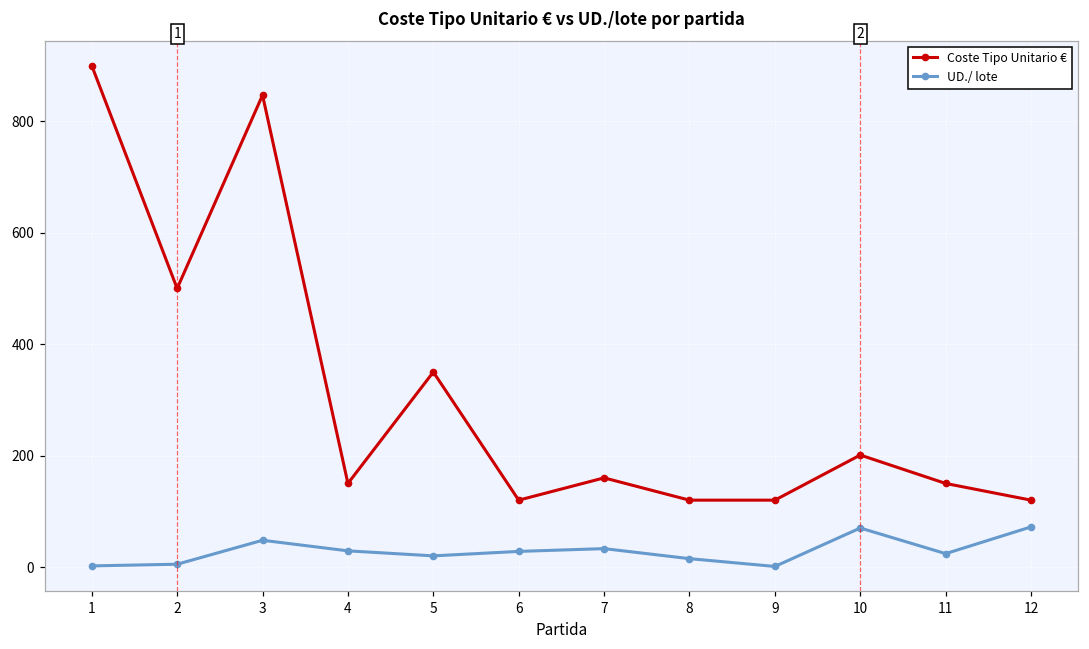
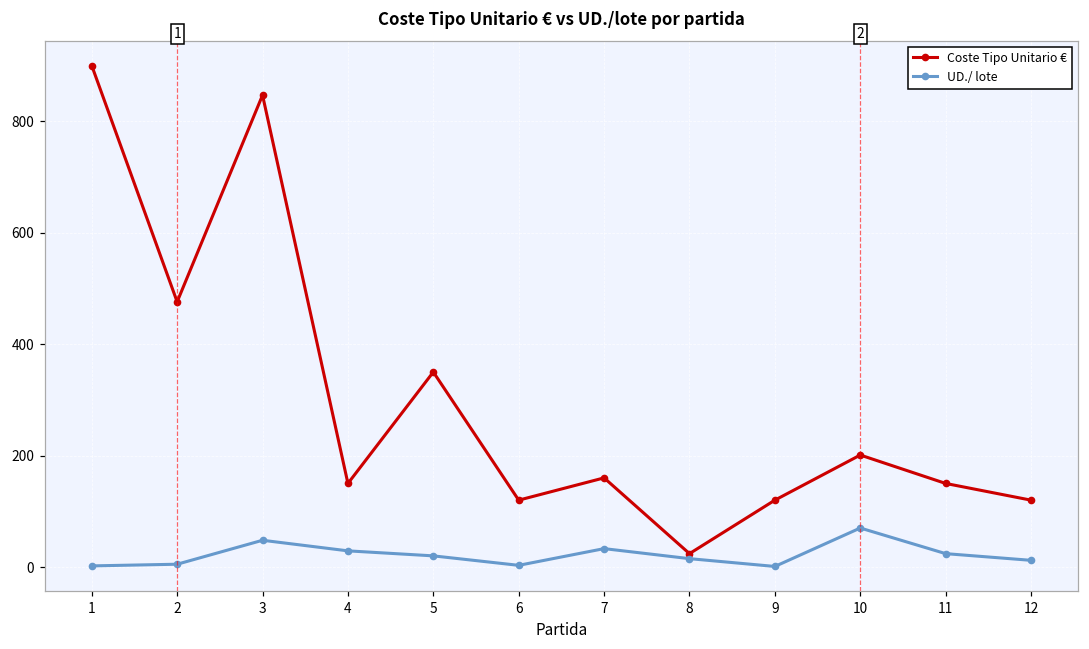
  {
    "Coste Tipo Unitario €": {
      "1": 900,
-     "2": 500,
+     "2": 480,
      "3": 850,
      "4": 150,
      "5": 350,
      "6": 120,
      "7": 160,
-     "8": 120,
+     "8": 20,
      "9": 120,
      "10": 200,
      "11": 150,
      "12": 120
    },
    "UD./ lote": {
      "1": 0,
      "2": 10,
      "3": 50,
      "4": 30,
      "5": 20,
-     "6": 30,
+     "6": 0,
      "7": 30,
      "8": 20,
      "9": 0,
      "10": 70,
      "11": 20,
-     "12": 70
+     "12": 10
    }
  }
